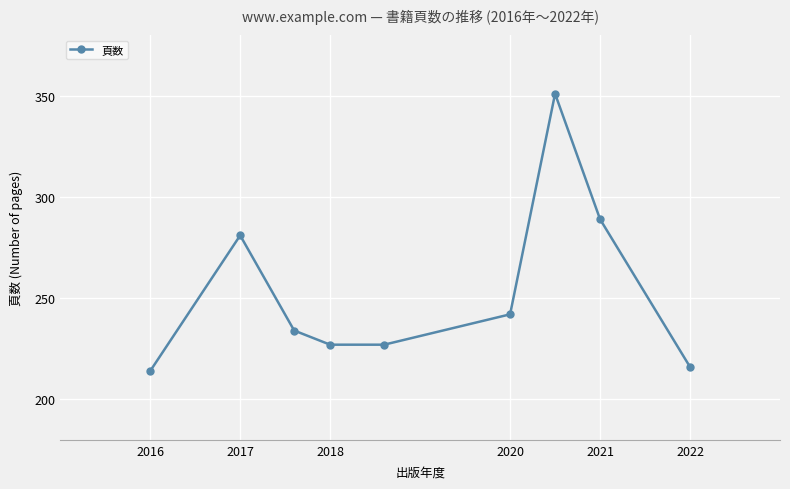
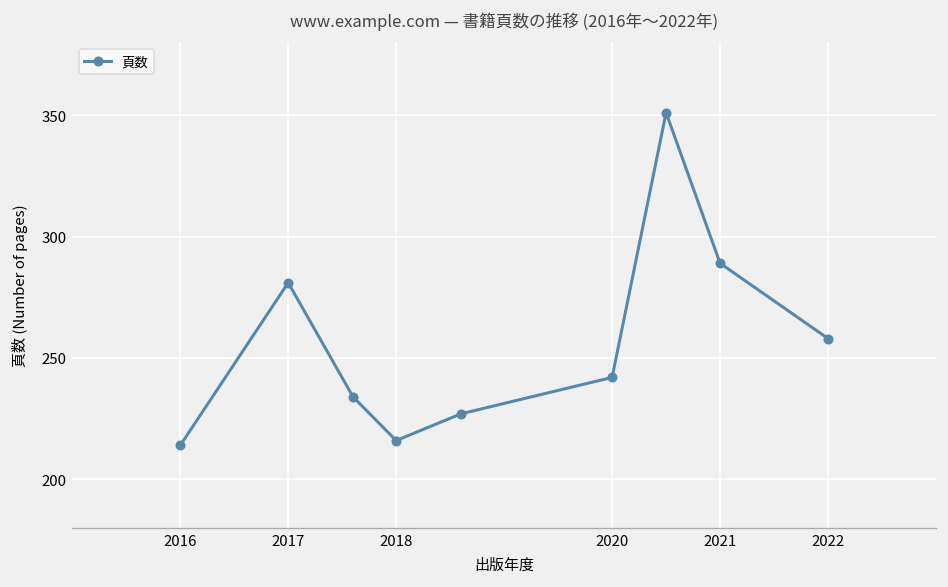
  {
    "2016": 214,
    "2017": 281,
-   "2018": 227,
+   "2018": 216,
    "2020": 242,
    "2021": 289,
-   "2022": 216
+   "2022": 258
  }
